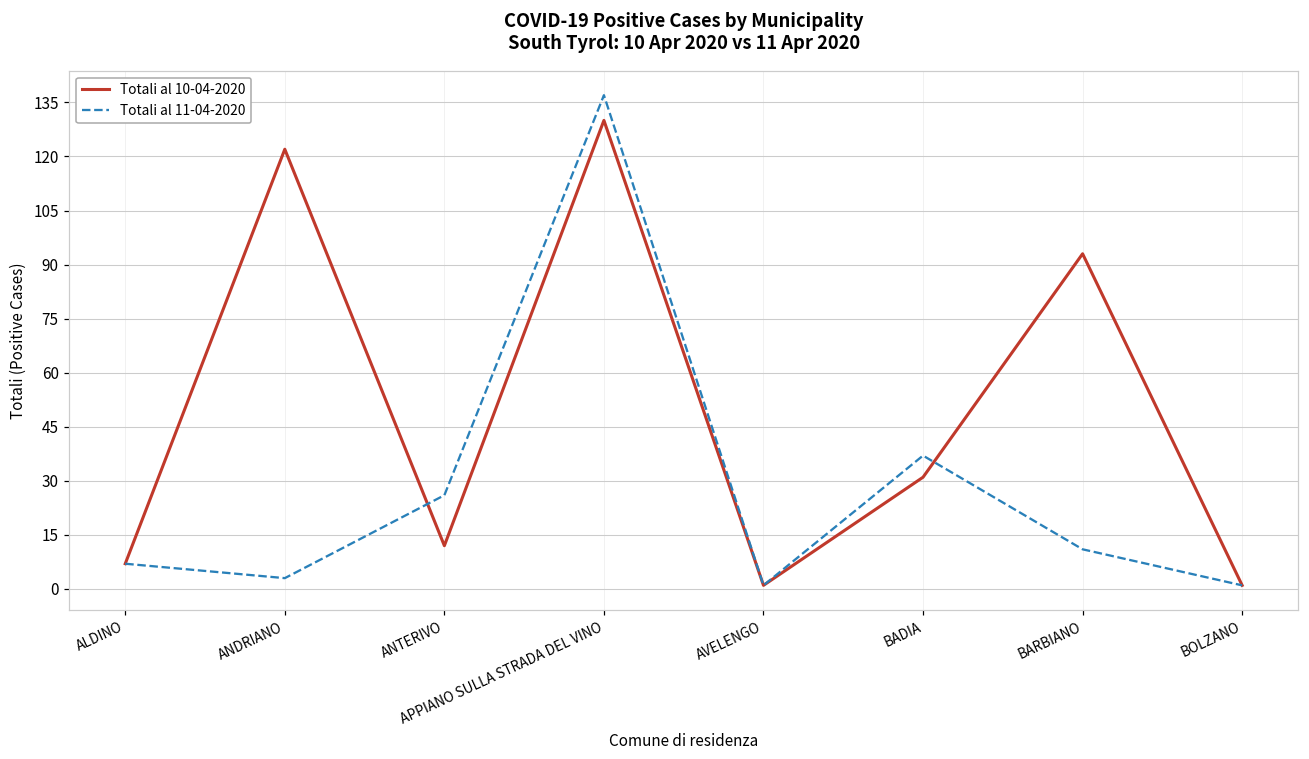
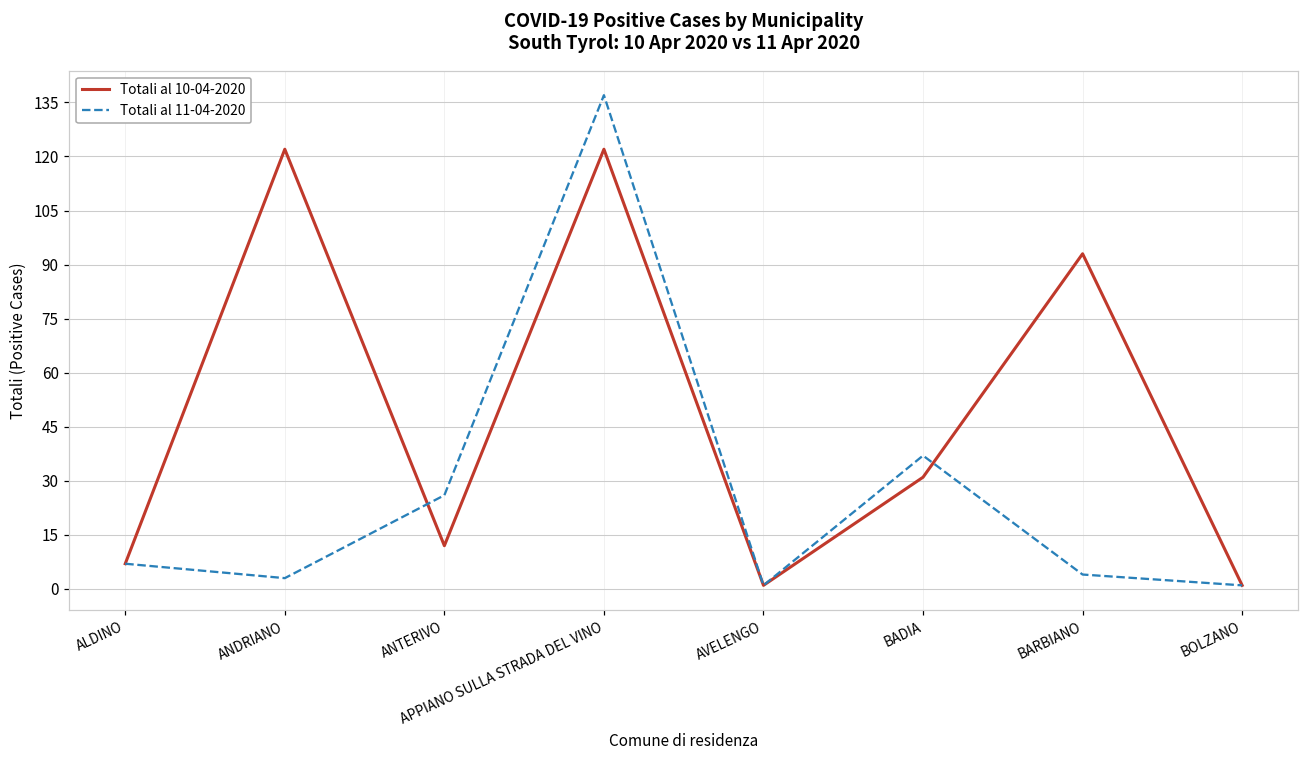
  {
    "Totali al 10-04-2020": {
      "ANDRIANO": 122,
      "ANTERIVO": 12,
-     "APPIANO SULLA STRADA DEL VINO": 130,
+     "APPIANO SULLA STRADA DEL VINO": 122,
      "BADIA": 31,
      "BARBIANO": 93
    },
    "Totali al 11-04-2020": {
      "ANDRIANO": 3,
      "ANTERIVO": 26,
      "APPIANO SULLA STRADA DEL VINO": 137,
      "BADIA": 37,
-     "BARBIANO": 11
+     "BARBIANO": 4
    }
  }
